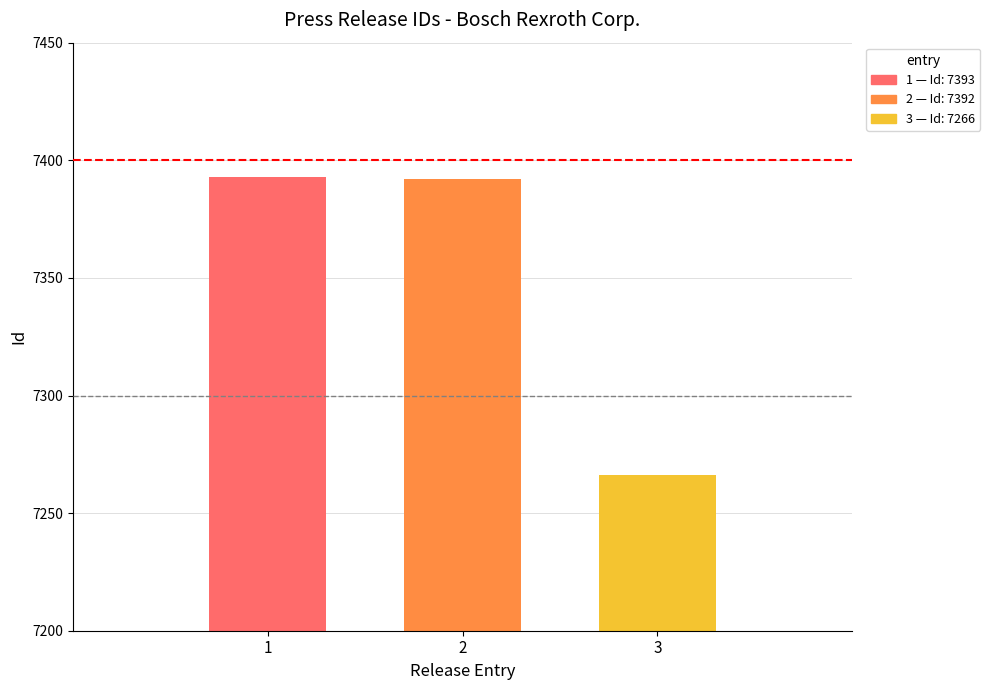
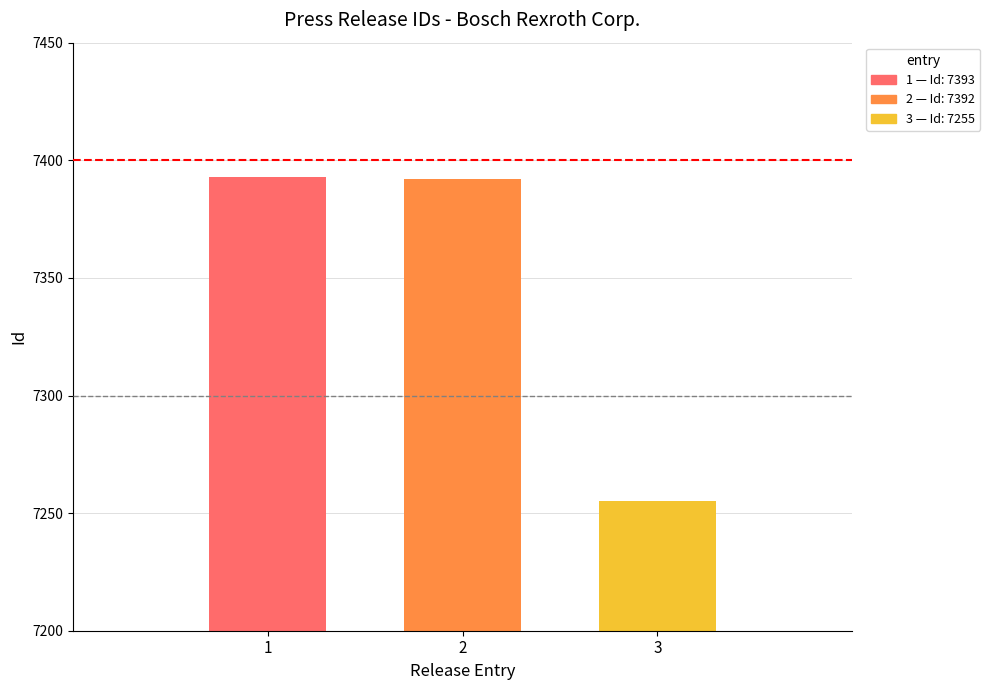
  {
    "1": 7393,
    "2": 7392,
-   "3": 7266
+   "3": 7255
  }
